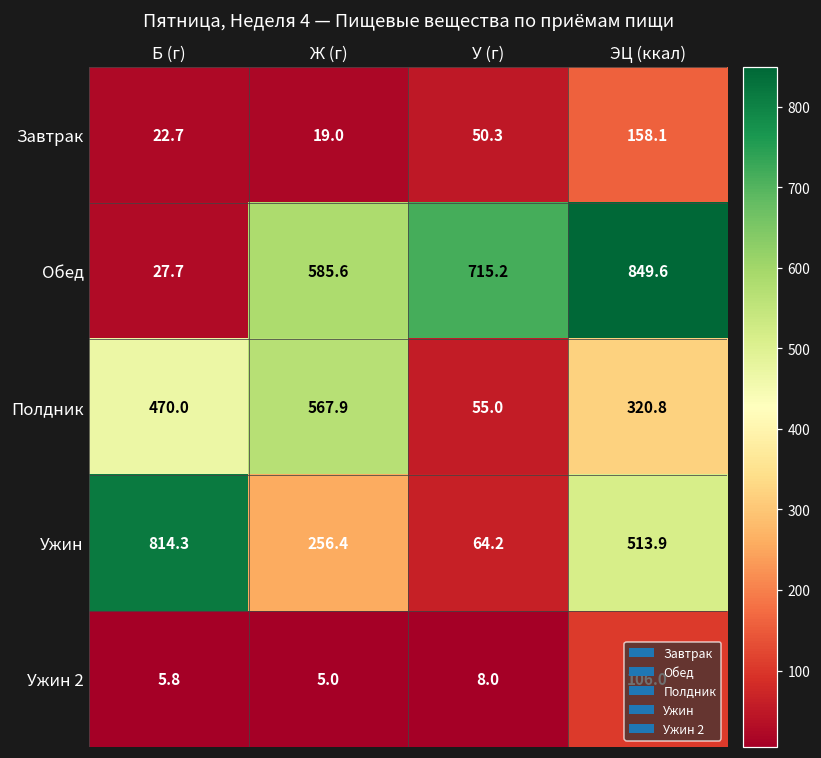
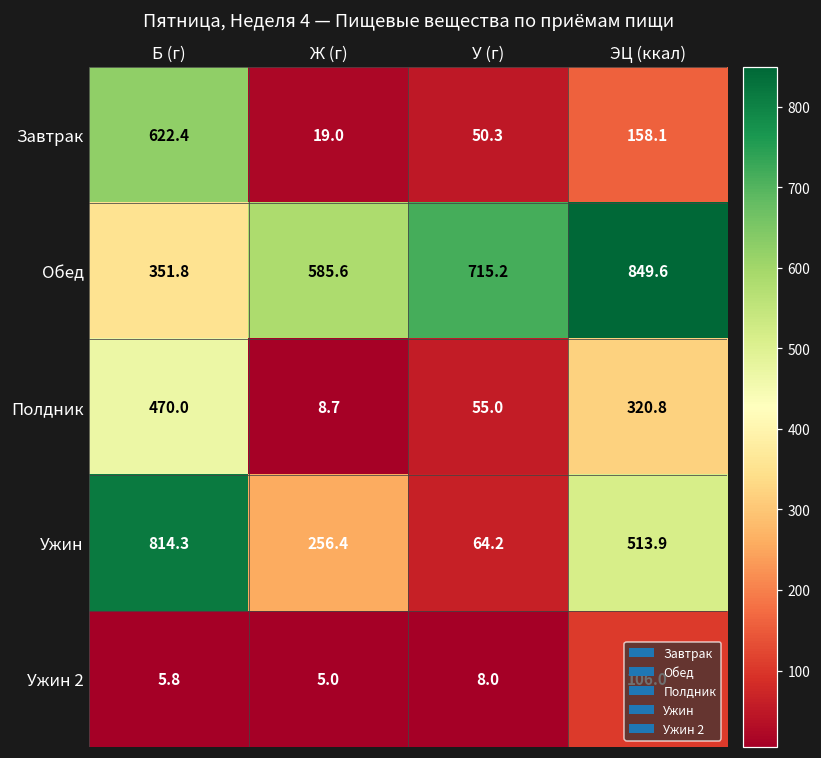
  {
    "Завтрак": {
-     "Б (г)": 22.7,
+     "Б (г)": 622.4,
      "Ж (г)": 19.0,
      "У (г)": 50.3,
      "ЭЦ (ккал)": 158.1
    },
    "Обед": {
-     "Б (г)": 27.7,
+     "Б (г)": 351.8,
      "Ж (г)": 585.6,
      "У (г)": 715.2,
      "ЭЦ (ккал)": 849.6
    },
    "Полдник": {
      "Б (г)": 470.0,
-     "Ж (г)": 567.9,
+     "Ж (г)": 8.7,
      "У (г)": 55.0,
      "ЭЦ (ккал)": 320.8
    },
    "Ужин": {
      "Б (г)": 814.3,
      "Ж (г)": 256.4,
      "У (г)": 64.2,
      "ЭЦ (ккал)": 513.9
    },
    "Ужин 2": {
      "Б (г)": 5.8,
      "Ж (г)": 5.0,
      "У (г)": 8.0
    }
  }
